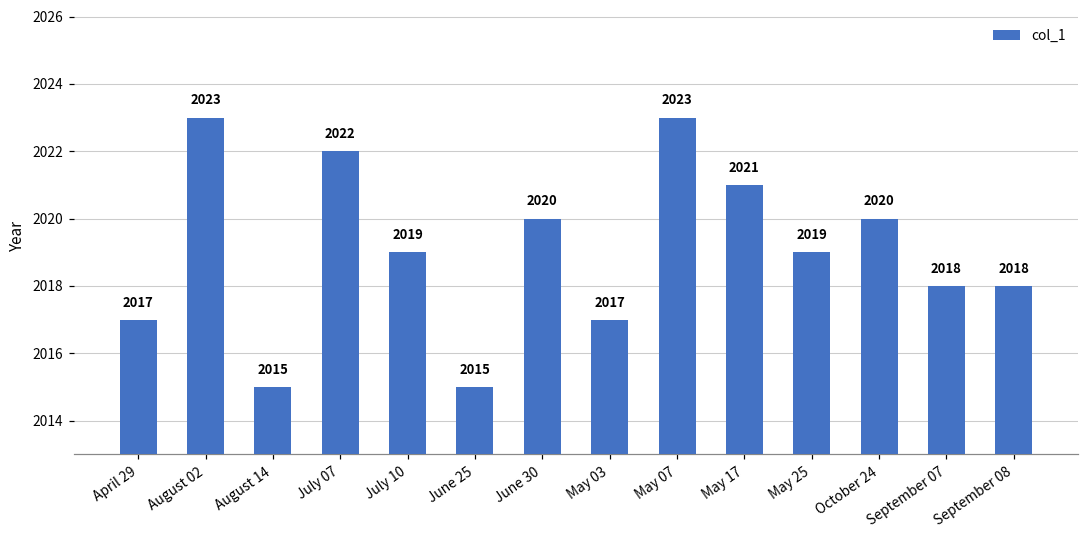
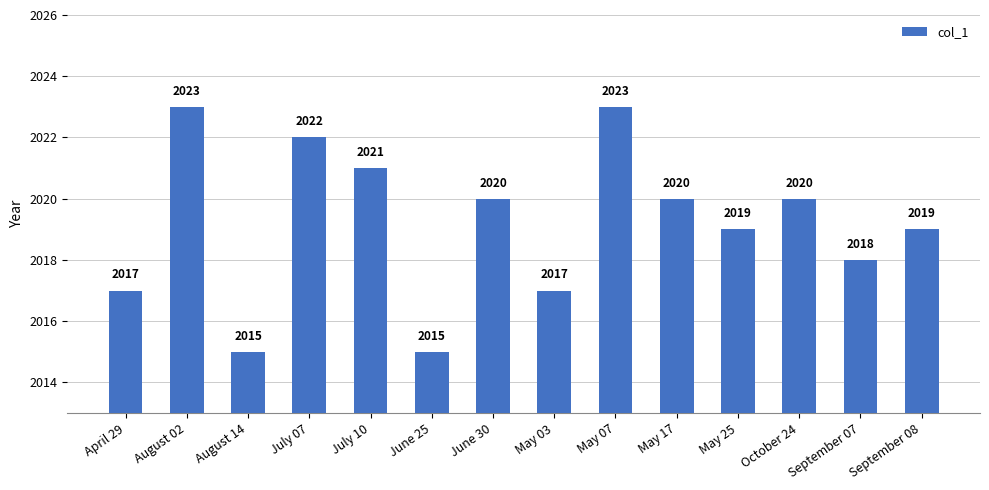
  {
    "April 29": 2017,
    "August 02": 2023,
    "August 14": 2015,
    "July 07": 2022,
-   "July 10": 2019,
+   "July 10": 2021,
    "June 25": 2015,
    "June 30": 2020,
    "May 03": 2017,
    "May 07": 2023,
-   "May 17": 2021,
+   "May 17": 2020,
    "May 25": 2019,
    "October 24": 2020,
    "September 07": 2018,
-   "September 08": 2018
+   "September 08": 2019
  }
